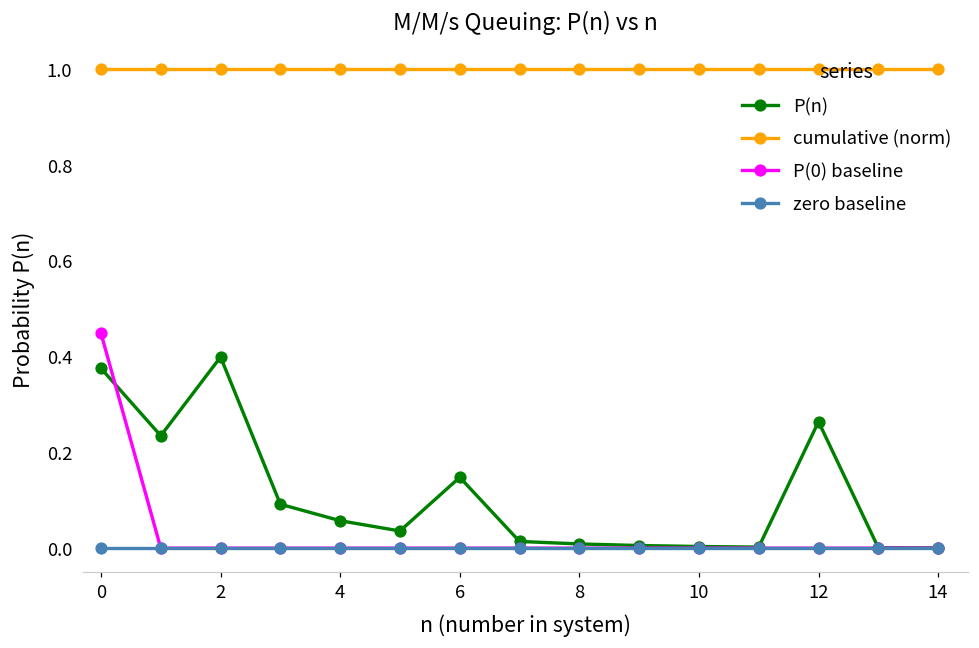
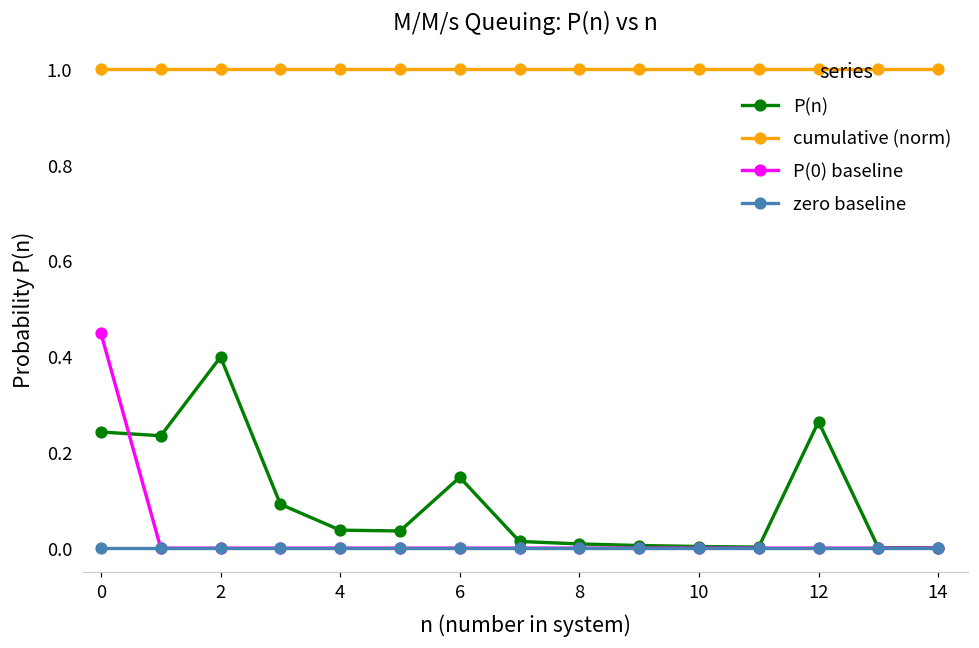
  {
    "P(n)": {
-     "0": 0.37,
+     "0": 0.24,
      "2": 0.40,
-     "4": 0.06,
+     "4": 0.04,
      "6": 0.15,
      "8": 0.01,
      "12": 0.26
    },
    "cumulative (norm)": {
      "0": 1.00,
      "2": 1.00,
      "4": 1.00,
      "6": 1.00,
      "8": 1.00,
      "10": 1.00,
      "12": 1.00,
      "14": 1.00
    },
    "P(0) baseline": {
      "0": 0.45
    },
    "zero baseline": {
      "0": 0.00
    }
  }
